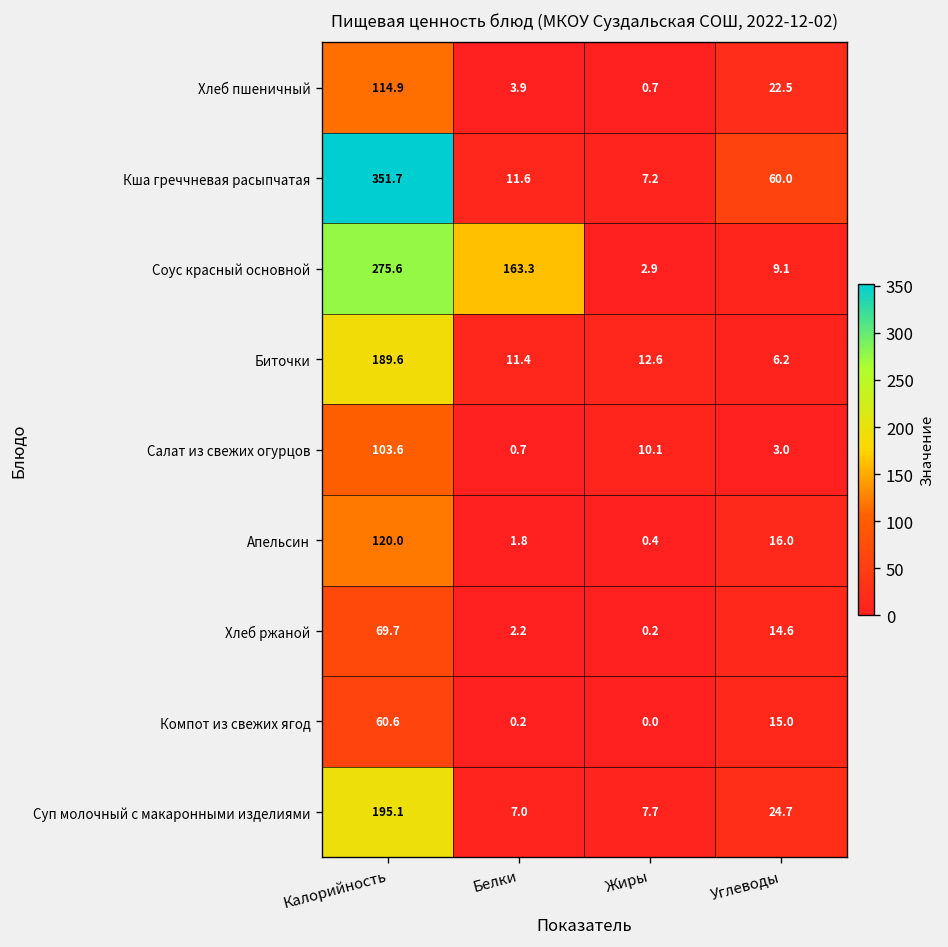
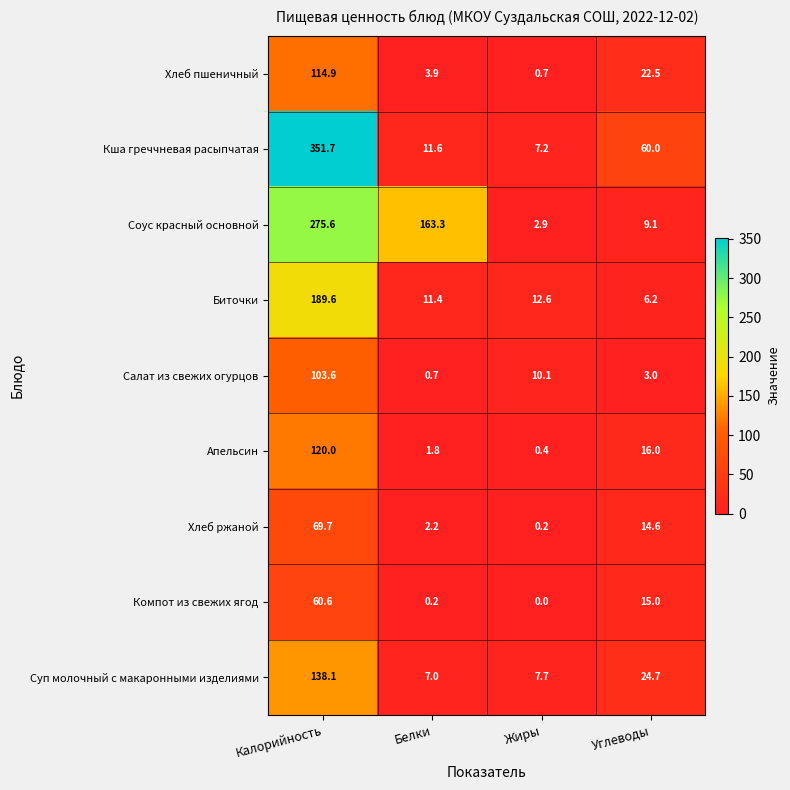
  {
    "Хлеб пшеничный": {
      "Калорийность": 114.9,
      "Белки": 3.9,
      "Жиры": 0.7,
      "Углеводы": 22.5
    },
    "Кша греччневая расыпчатая": {
      "Калорийность": 351.7,
      "Белки": 11.6,
      "Жиры": 7.2,
      "Углеводы": 60.0
    },
    "Соус красный основной": {
      "Калорийность": 275.6,
      "Белки": 163.3,
      "Жиры": 2.9,
      "Углеводы": 9.1
    },
    "Биточки": {
      "Калорийность": 189.6,
      "Белки": 11.4,
      "Жиры": 12.6,
      "Углеводы": 6.2
    },
    "Салат из свежих огурцов": {
      "Калорийность": 103.6,
      "Белки": 0.7,
      "Жиры": 10.1,
      "Углеводы": 3.0
    },
    "Апельсин": {
      "Калорийность": 120.0,
      "Белки": 1.8,
      "Жиры": 0.4,
      "Углеводы": 16.0
    },
    "Хлеб ржаной": {
      "Калорийность": 69.7,
      "Белки": 2.2,
      "Жиры": 0.2,
      "Углеводы": 14.6
    },
    "Компот из свежих ягод": {
      "Калорийность": 60.6,
      "Белки": 0.2,
      "Жиры": 0.0,
      "Углеводы": 15.0
    },
    "Суп молочный с макаронными изделиями": {
-     "Калорийность": 195.1,
+     "Калорийность": 138.1,
      "Белки": 7.0,
      "Жиры": 7.7,
      "Углеводы": 24.7
    }
  }
